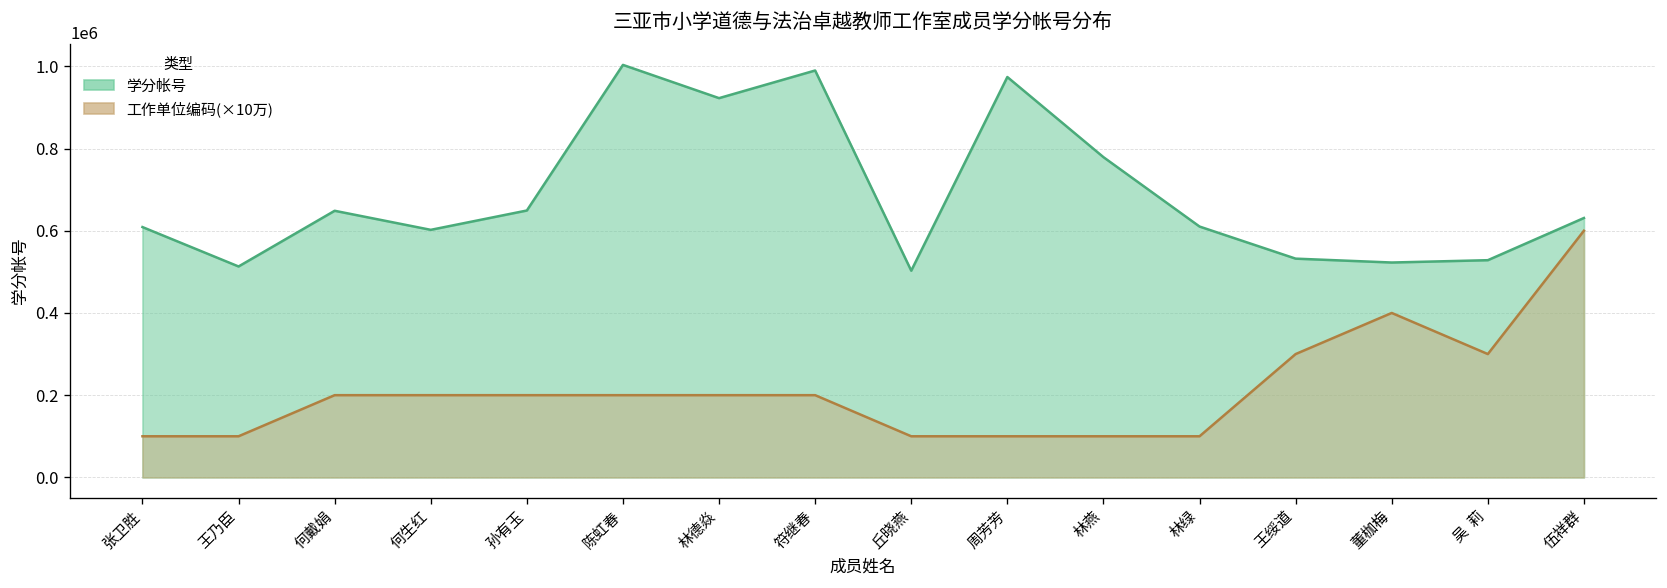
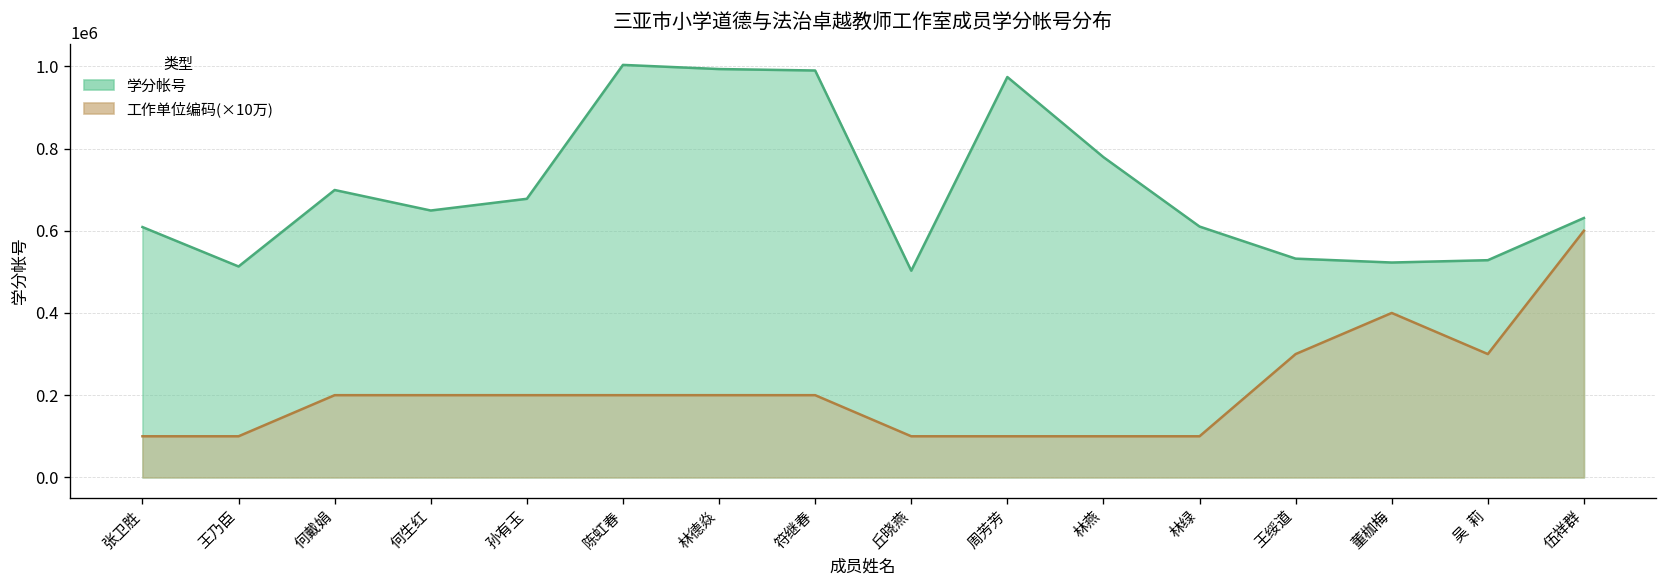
  {
    "学分帐号": {
      "张卫胜": 610000,
      "王乃臣": 510000,
-     "何戴娟": 650000,
-     "何生红": 600000,
-     "孙有玉": 650000,
+     "何戴娟": 700000,
+     "何生红": 650000,
+     "孙有玉": 680000,
      "陈虹春": 1000000,
-     "林德焱": 920000,
+     "林德焱": 990000,
      "符继春": 990000,
      "丘晓燕": 500000,
      "周芳芳": 970000,
      "林燕": 780000,
      "林绿": 610000,
      "王绥道": 530000,
      "董枷梅": 520000,
      "吴 莉": 530000,
      "伍祥群": 630000
    },
    "工作单位编码(×10万)": {
      "张卫胜": 100000,
      "王乃臣": 100000,
      "何戴娟": 200000,
      "何生红": 200000,
      "孙有玉": 200000,
      "陈虹春": 200000,
      "林德焱": 200000,
      "符继春": 200000,
      "丘晓燕": 100000,
      "周芳芳": 100000,
      "林燕": 100000,
      "林绿": 100000,
      "王绥道": 300000,
      "董枷梅": 400000,
      "吴 莉": 300000,
      "伍祥群": 600000
    }
  }
